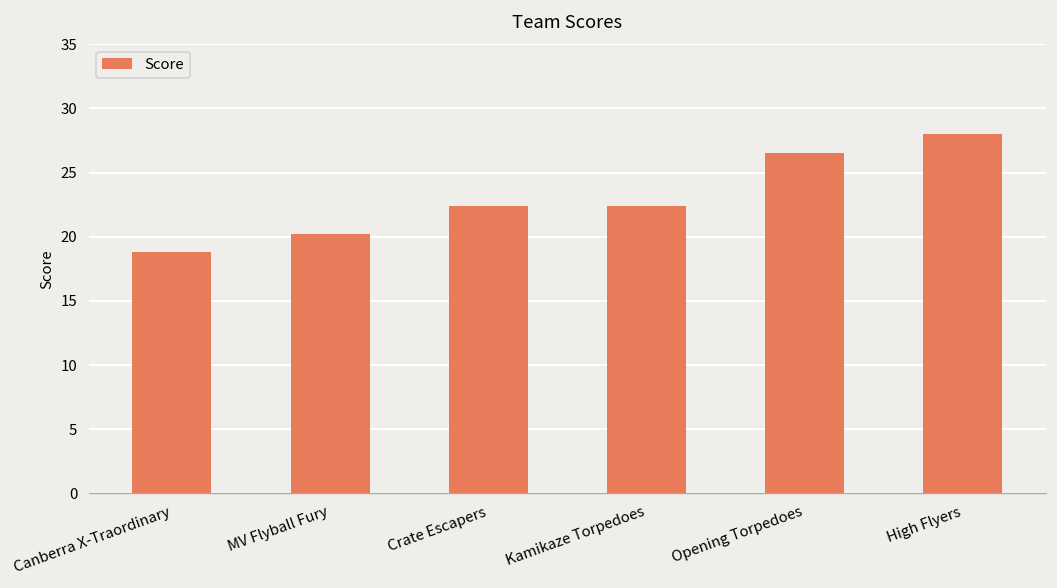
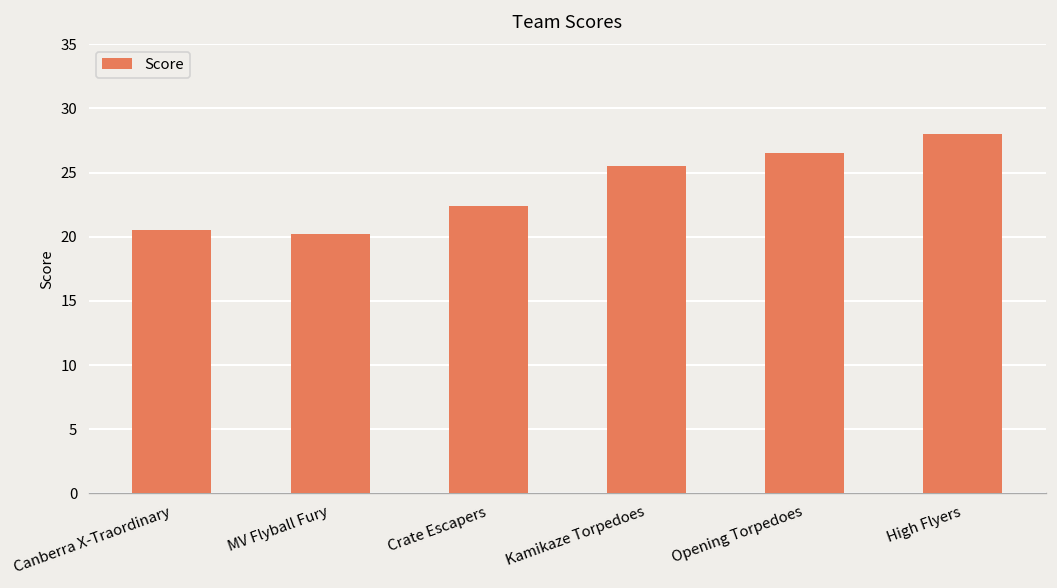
  {
-   "Canberra X-Traordinary": 18.8,
+   "Canberra X-Traordinary": 20.5,
    "MV Flyball Fury": 20.2,
    "Crate Escapers": 22.4,
-   "Kamikaze Torpedoes": 22.4,
+   "Kamikaze Torpedoes": 25.5,
    "Opening Torpedoes": 26.5,
    "High Flyers": 28.0
  }
